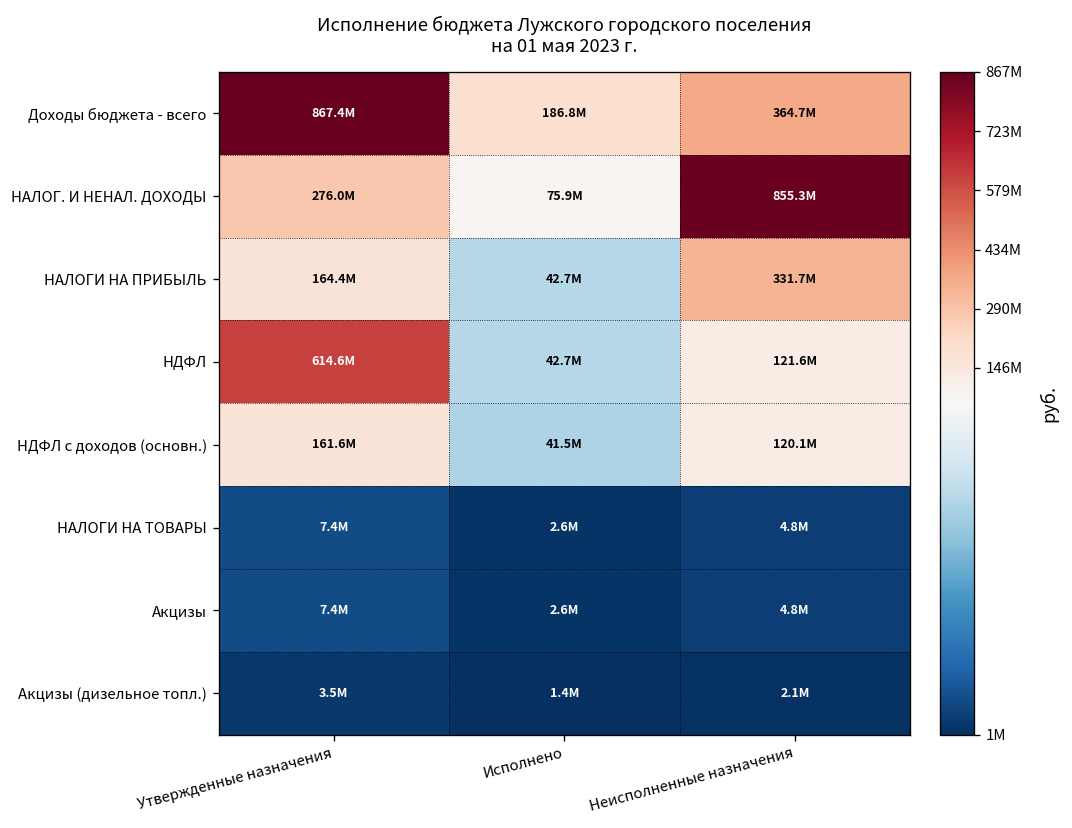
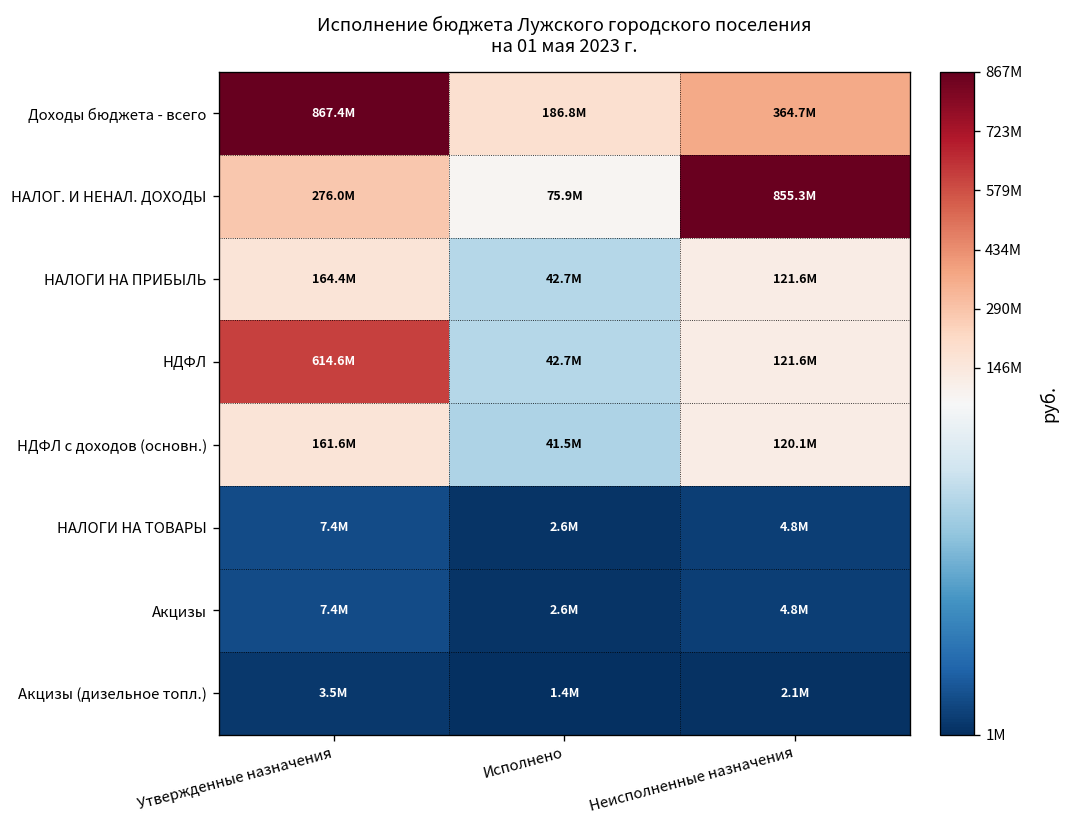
  {
    "Доходы бюджета - всего": {
      "Утвержденные назначения": "867.4M",
      "Исполнено": "186.8M",
      "Неисполненные назначения": "364.7M"
    },
    "НАЛОГ. И НЕНАЛ. ДОХОДЫ": {
      "Утвержденные назначения": "276.0M",
      "Исполнено": "75.9M",
      "Неисполненные назначения": "855.3M"
    },
    "НАЛОГИ НА ПРИБЫЛЬ": {
      "Утвержденные назначения": "164.4M",
      "Исполнено": "42.7M",
-     "Неисполненные назначения": "331.7M"
+     "Неисполненные назначения": "121.6M"
    },
    "НДФЛ": {
      "Утвержденные назначения": "614.6M",
      "Исполнено": "42.7M",
      "Неисполненные назначения": "121.6M"
    },
    "НДФЛ с доходов (основн.)": {
      "Утвержденные назначения": "161.6M",
      "Исполнено": "41.5M",
      "Неисполненные назначения": "120.1M"
    },
    "НАЛОГИ НА ТОВАРЫ": {
      "Утвержденные назначения": "7.4M",
      "Исполнено": "2.6M",
      "Неисполненные назначения": "4.8M"
    },
    "Акцизы": {
      "Утвержденные назначения": "7.4M",
      "Исполнено": "2.6M",
      "Неисполненные назначения": "4.8M"
    },
    "Акцизы (дизельное топл.)": {
      "Утвержденные назначения": "3.5M",
      "Исполнено": "1.4M",
      "Неисполненные назначения": "2.1M"
    }
  }
